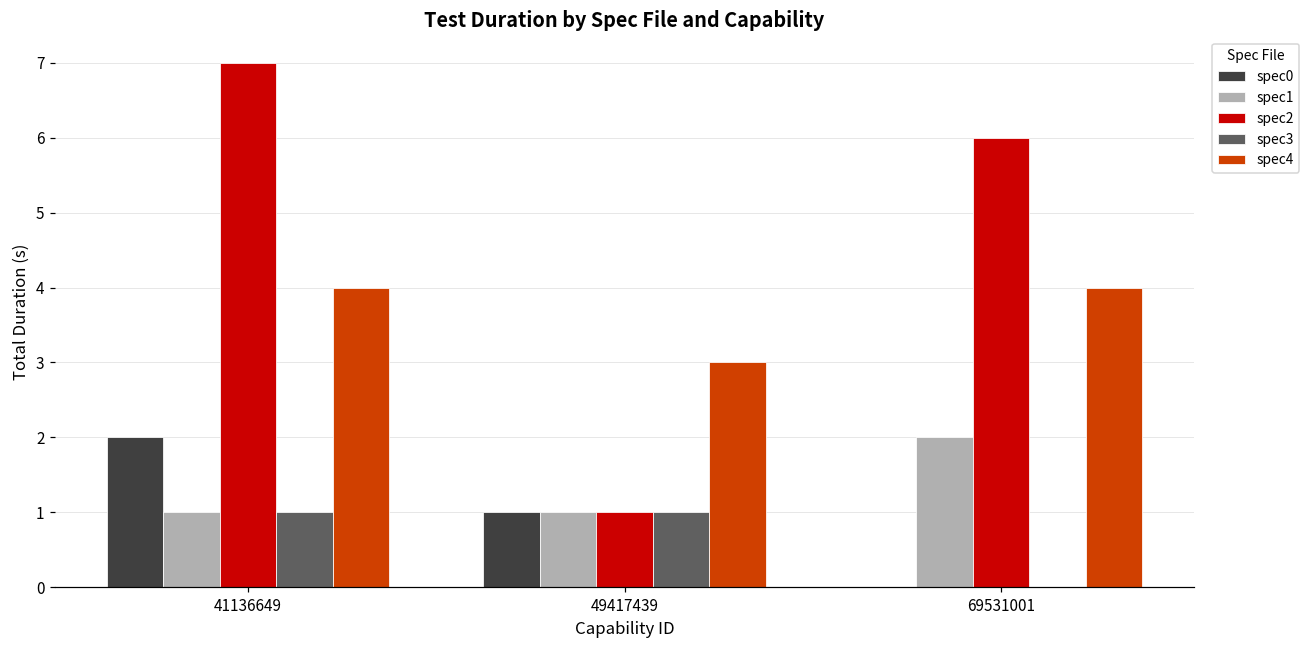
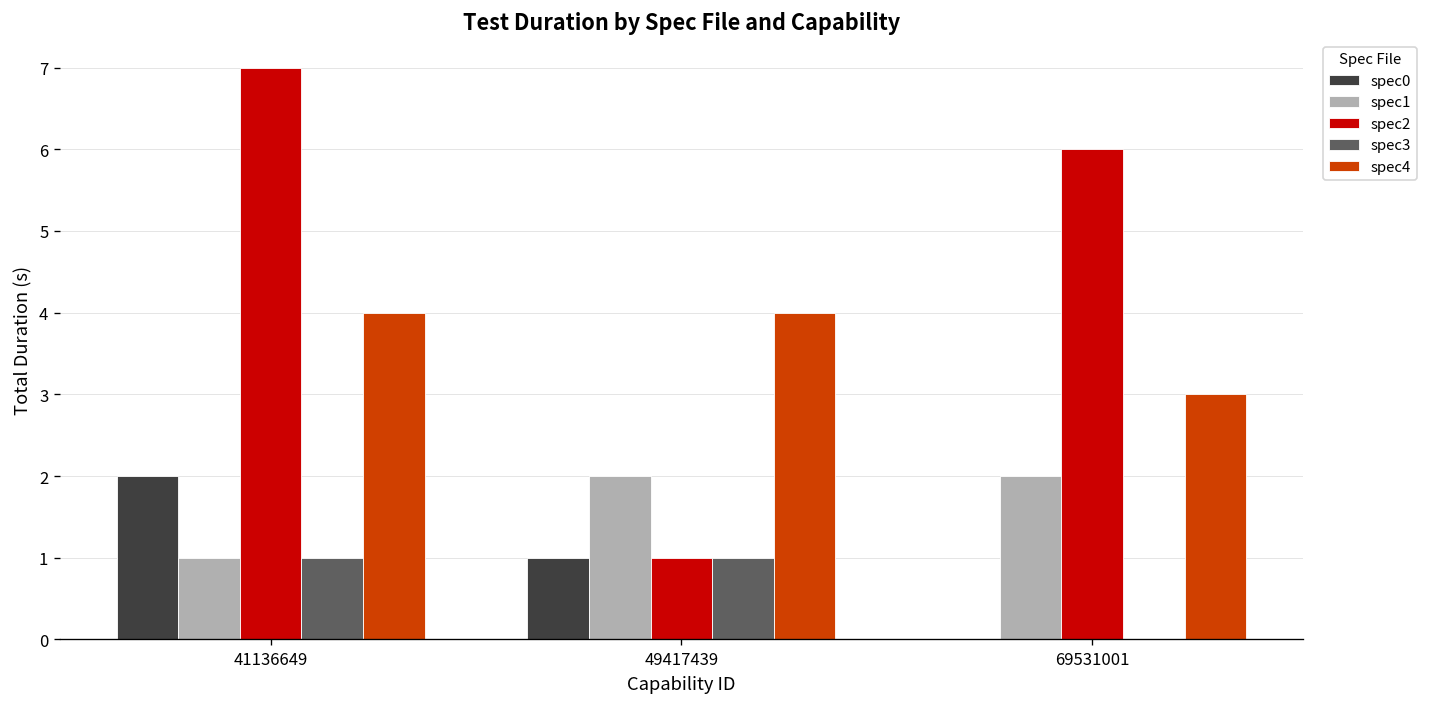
  {
    "spec1": {
      "41136649": 1,
-     "49417439": 1,
+     "49417439": 2,
      "69531001": 2
    },
    "spec2": {
      "41136649": 7,
      "49417439": 1,
      "69531001": 6
    },
    "spec4": {
      "41136649": 4,
-     "49417439": 3,
-     "69531001": 4
+     "49417439": 4,
+     "69531001": 3
    }
  }
